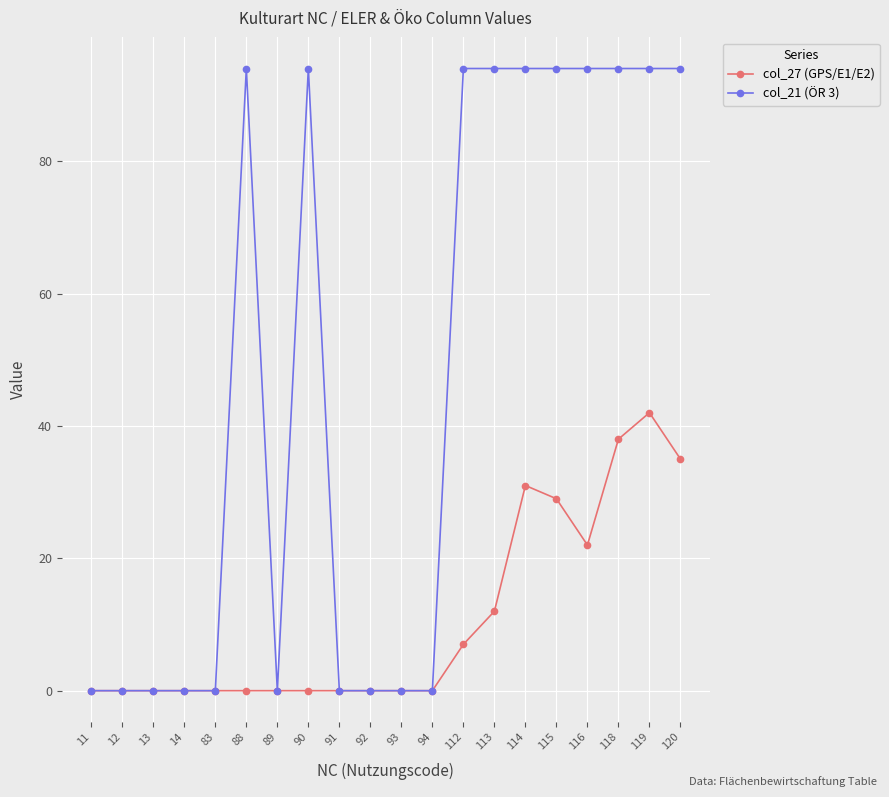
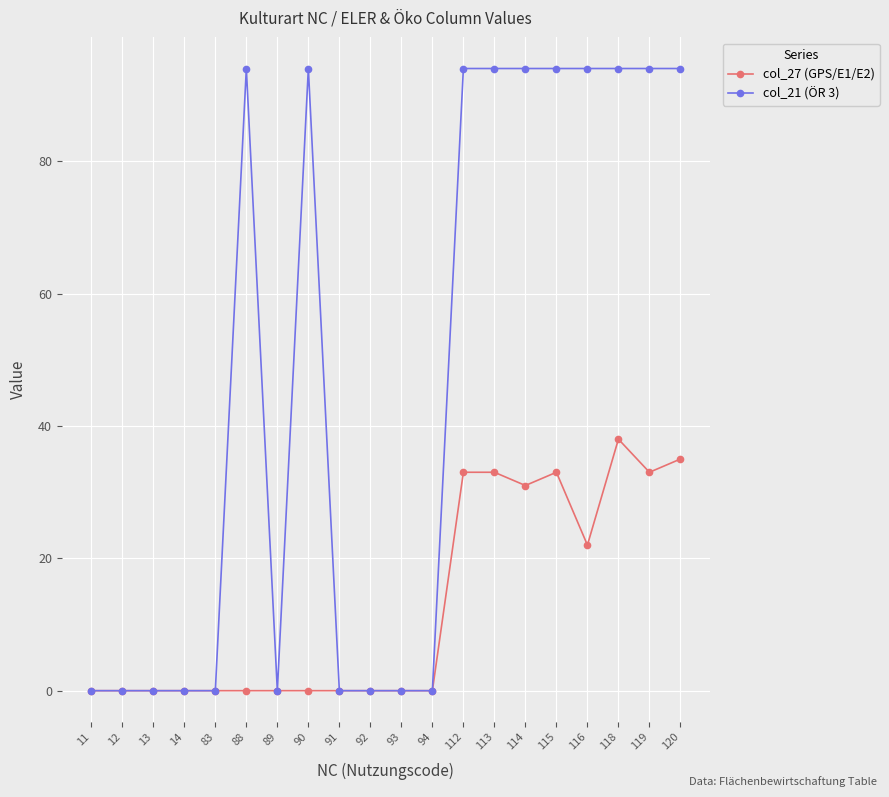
  {
    "col_27 (GPS/E1/E2)": {
      "88": 0,
      "90": 0,
-     "112": 7,
-     "113": 12,
+     "112": 33,
+     "113": 33,
      "114": 31,
-     "115": 29,
+     "115": 33,
      "116": 22,
      "118": 38,
-     "119": 42,
+     "119": 33,
      "120": 35
    },
    "col_21 (ÖR 3)": {
      "88": 94,
      "90": 94,
      "112": 94,
      "113": 94,
      "114": 94,
      "115": 94,
      "116": 94,
      "118": 94,
      "119": 94,
      "120": 94
    }
  }
